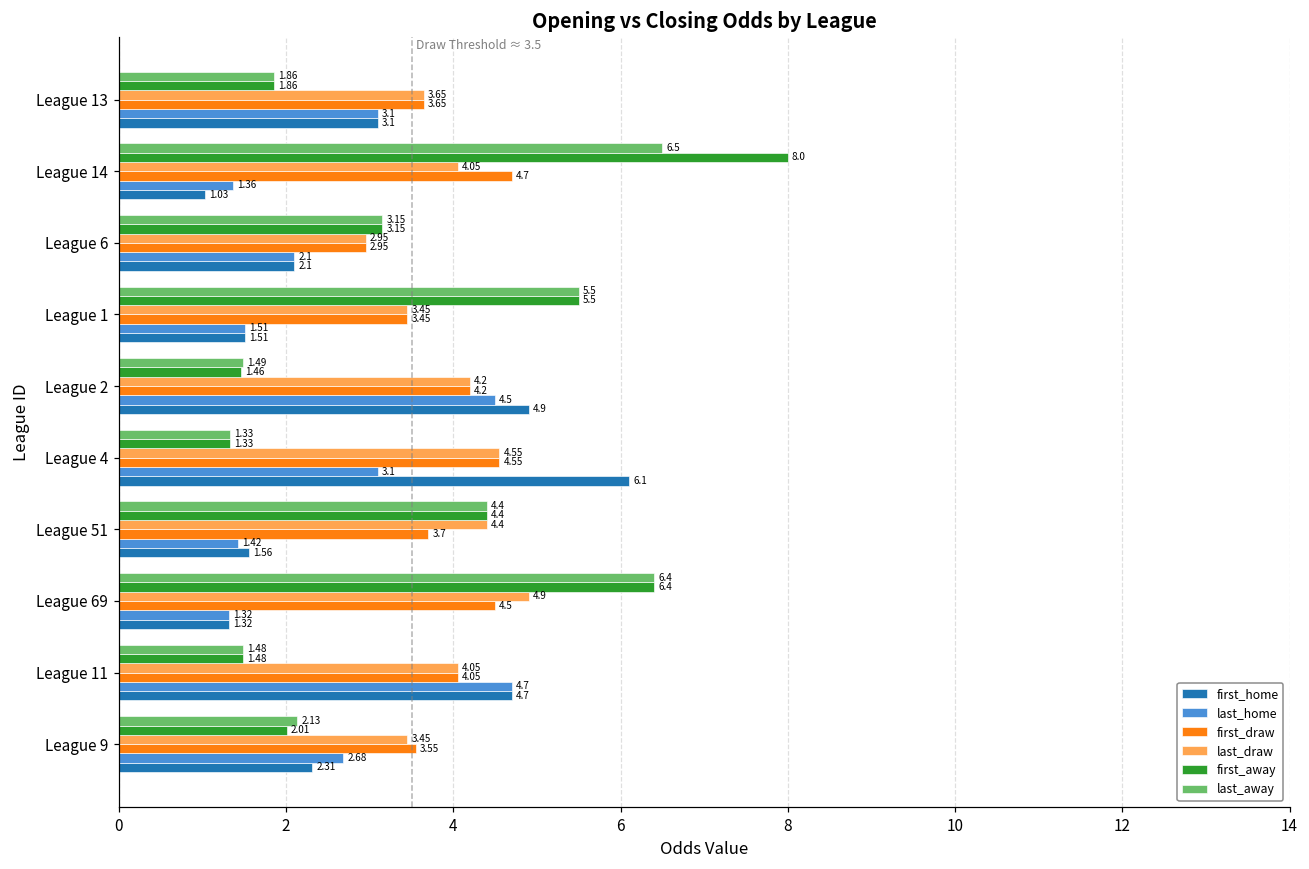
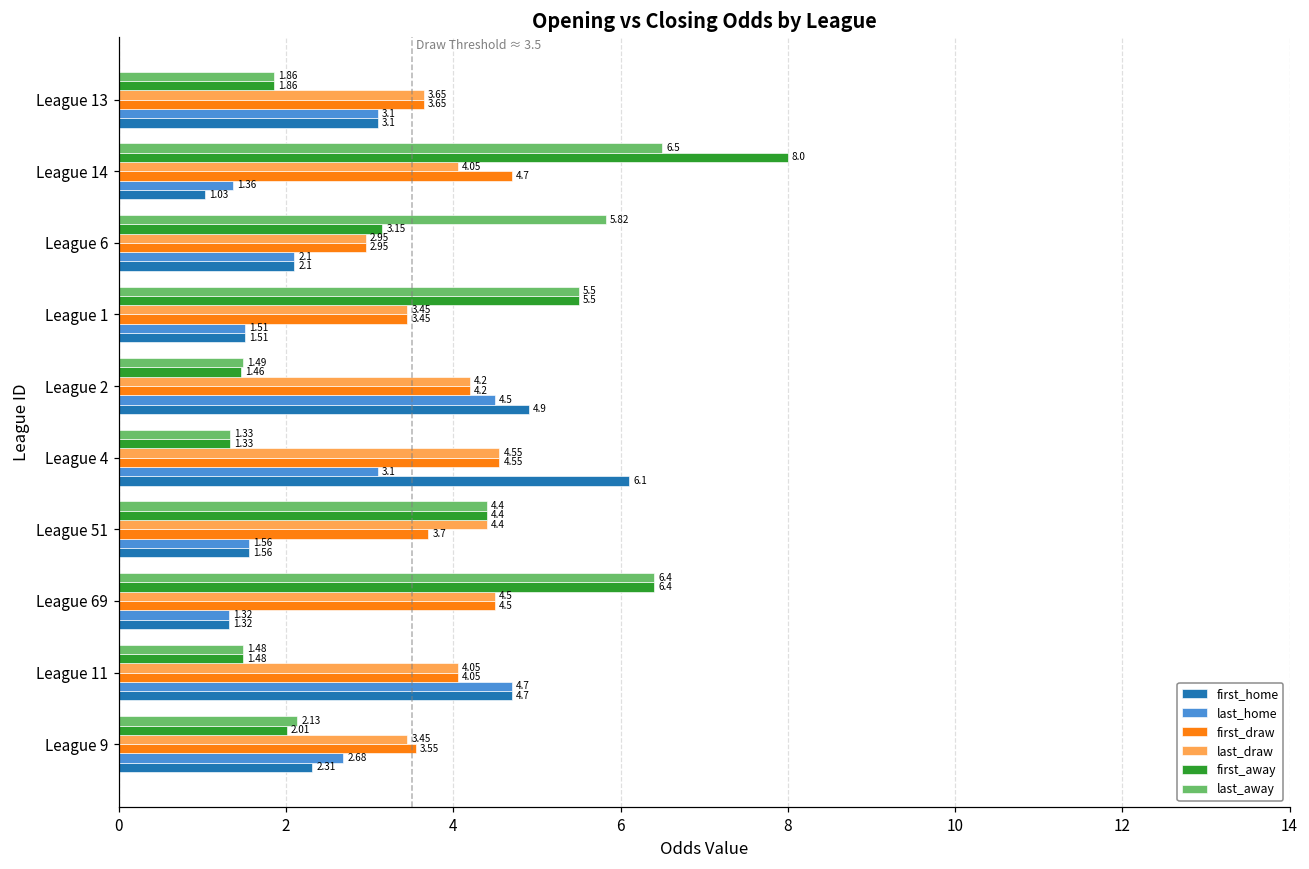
  {
    "first_home": {
      "League 13": 3.1,
      "League 14": 1.03,
      "League 6": 2.1,
      "League 1": 1.51,
      "League 2": 4.9,
      "League 4": 6.1,
      "League 51": 1.56,
      "League 69": 1.32,
      "League 11": 4.7,
      "League 9": 2.31
    },
    "last_home": {
      "League 13": 3.1,
      "League 14": 1.36,
      "League 6": 2.1,
      "League 1": 1.51,
      "League 2": 4.5,
      "League 4": 3.1,
-     "League 51": 1.42,
+     "League 51": 1.56,
      "League 69": 1.32,
      "League 11": 4.7,
      "League 9": 2.68
    },
    "first_draw": {
      "League 13": 3.65,
      "League 14": 4.7,
      "League 6": 2.95,
      "League 1": 3.45,
      "League 2": 4.2,
      "League 4": 4.55,
      "League 51": 3.7,
      "League 69": 4.5,
      "League 11": 4.05,
      "League 9": 3.55
    },
    "last_draw": {
      "League 13": 3.65,
      "League 14": 4.05,
      "League 6": 2.95,
      "League 1": 3.45,
      "League 2": 4.2,
      "League 4": 4.55,
      "League 51": 4.4,
-     "League 69": 4.9,
+     "League 69": 4.5,
      "League 11": 4.05,
      "League 9": 3.45
    },
    "first_away": {
      "League 13": 1.86,
      "League 14": 8.0,
      "League 6": 3.15,
      "League 1": 5.5,
      "League 2": 1.46,
      "League 4": 1.33,
      "League 51": 4.4,
      "League 69": 6.4,
      "League 11": 1.48,
      "League 9": 2.01
    },
    "last_away": {
      "League 13": 1.86,
      "League 14": 6.5,
-     "League 6": 3.15,
+     "League 6": 5.82,
      "League 1": 5.5,
      "League 2": 1.49,
      "League 4": 1.33,
      "League 51": 4.4,
      "League 69": 6.4,
      "League 11": 1.48,
      "League 9": 2.13
    }
  }
